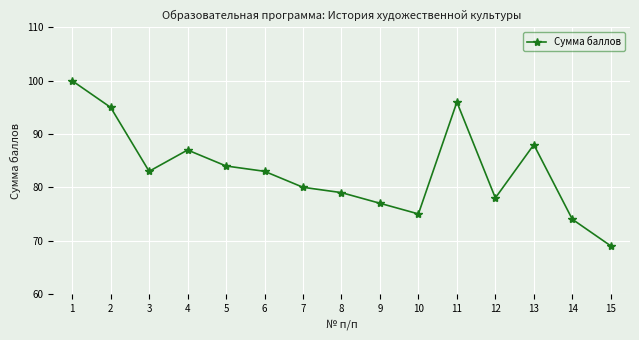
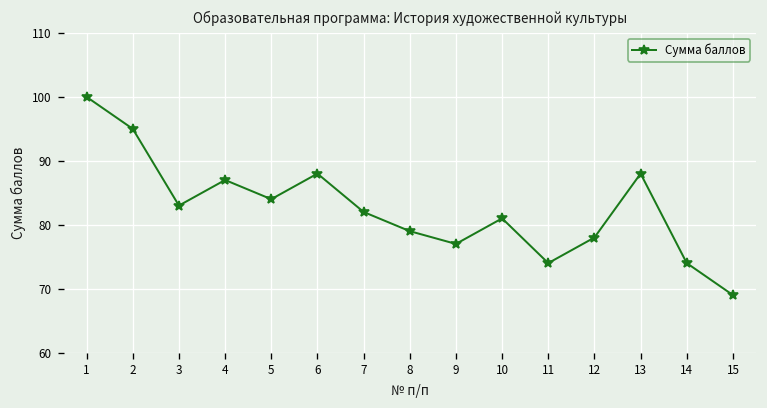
  {
    "1": 100,
    "2": 95,
    "3": 83,
    "4": 87,
    "5": 84,
-   "6": 83,
-   "7": 80,
+   "6": 88,
+   "7": 82,
    "8": 79,
    "9": 77,
-   "10": 75,
-   "11": 96,
+   "10": 81,
+   "11": 74,
    "12": 78,
    "13": 88,
    "14": 74,
    "15": 69
  }
